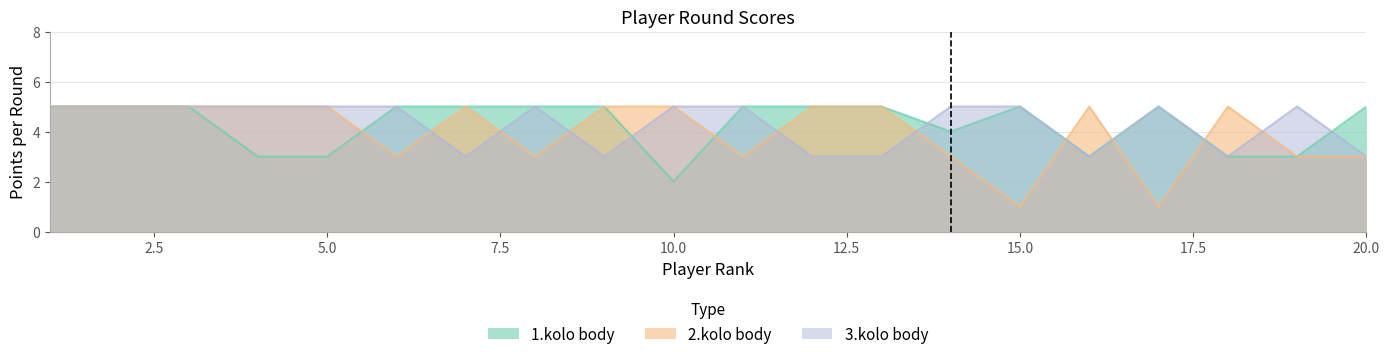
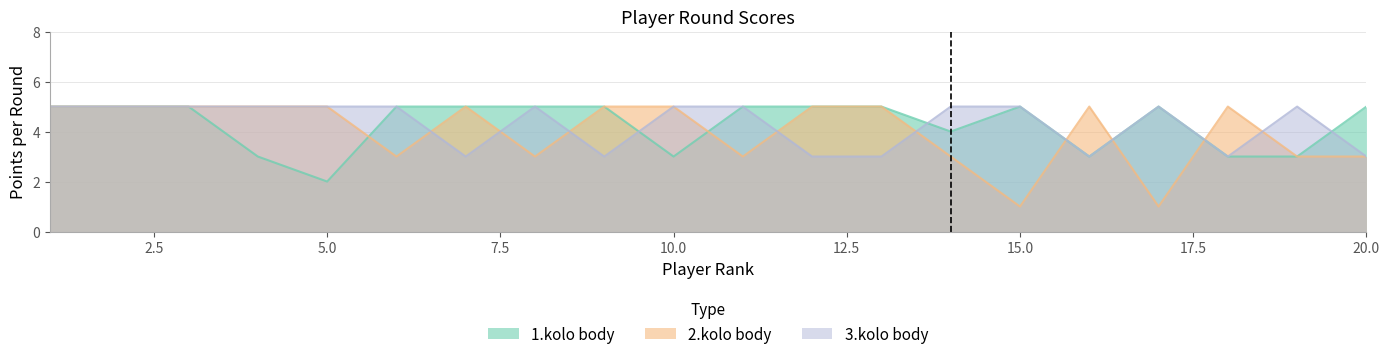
  {
    "1.kolo body": {
-     "5.0": 3,
-     "10.0": 2,
+     "5.0": 2,
+     "10.0": 3,
      "20.0": 5
    },
    "2.kolo body": {
      "15.0": 1
    }
  }
